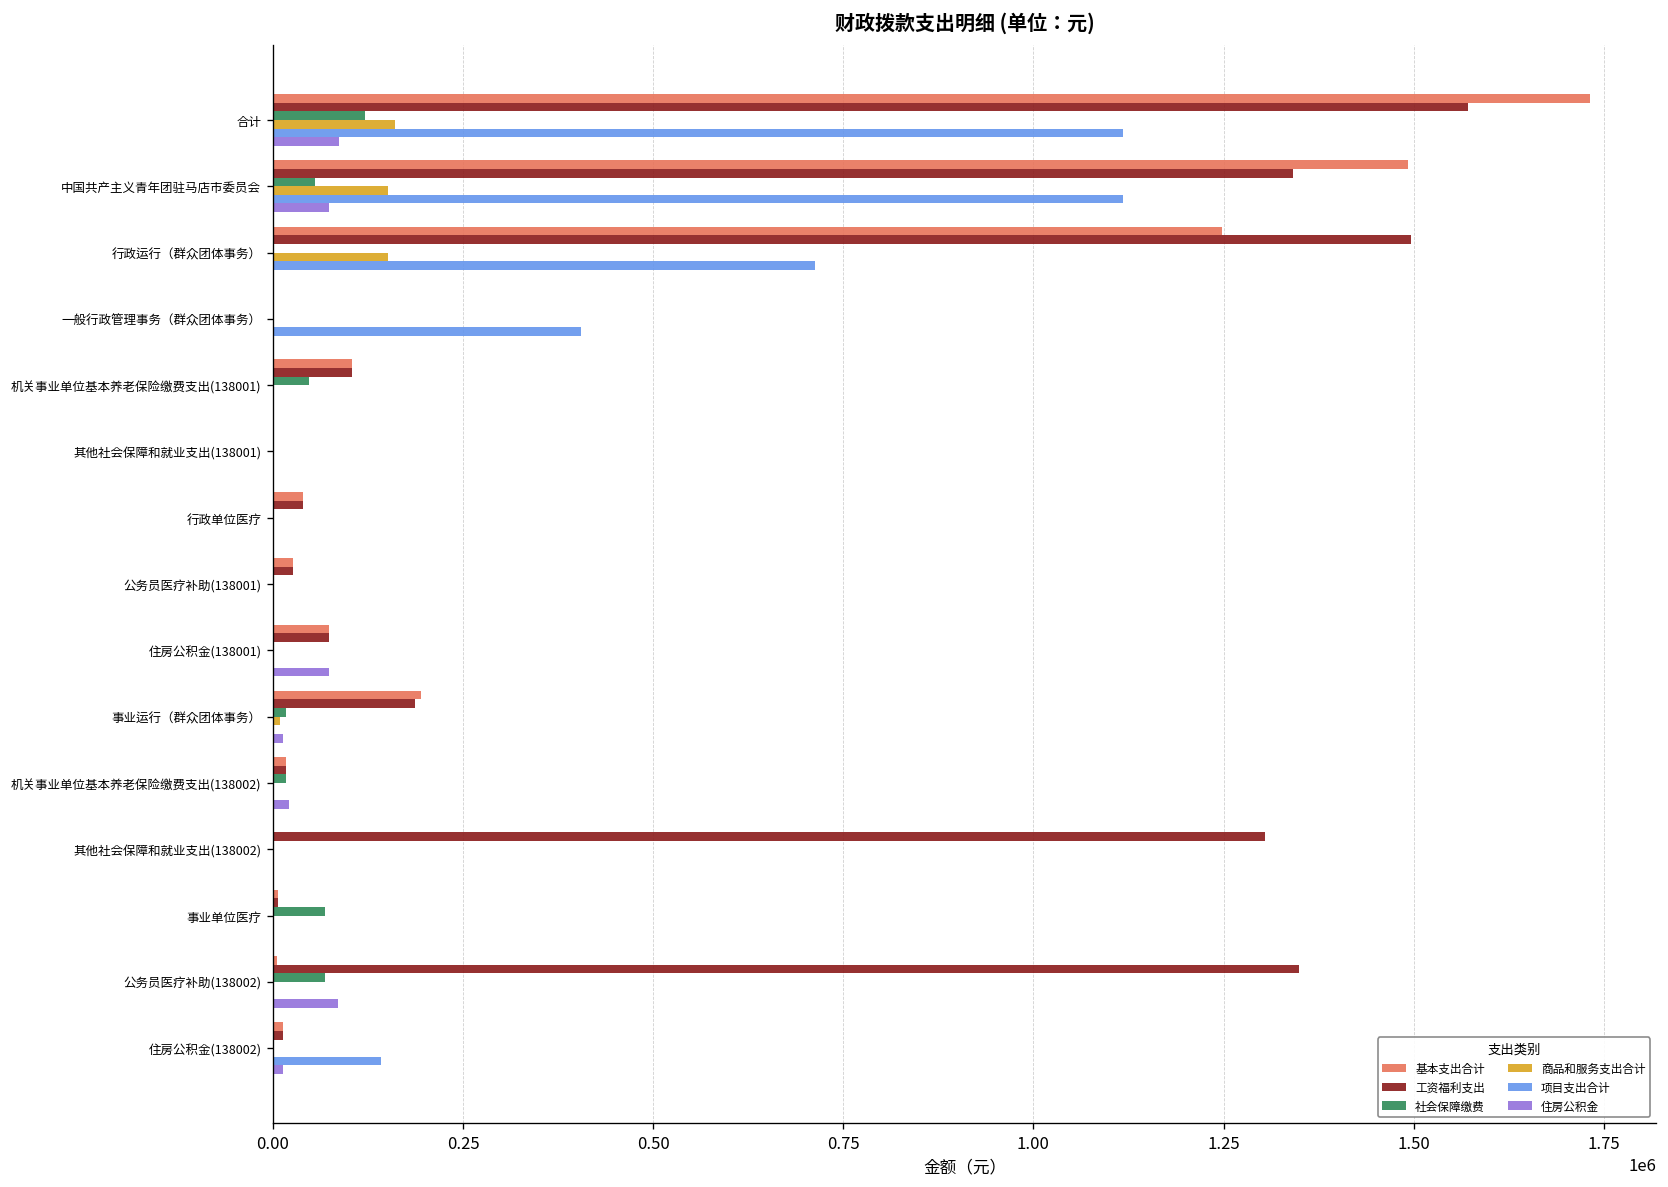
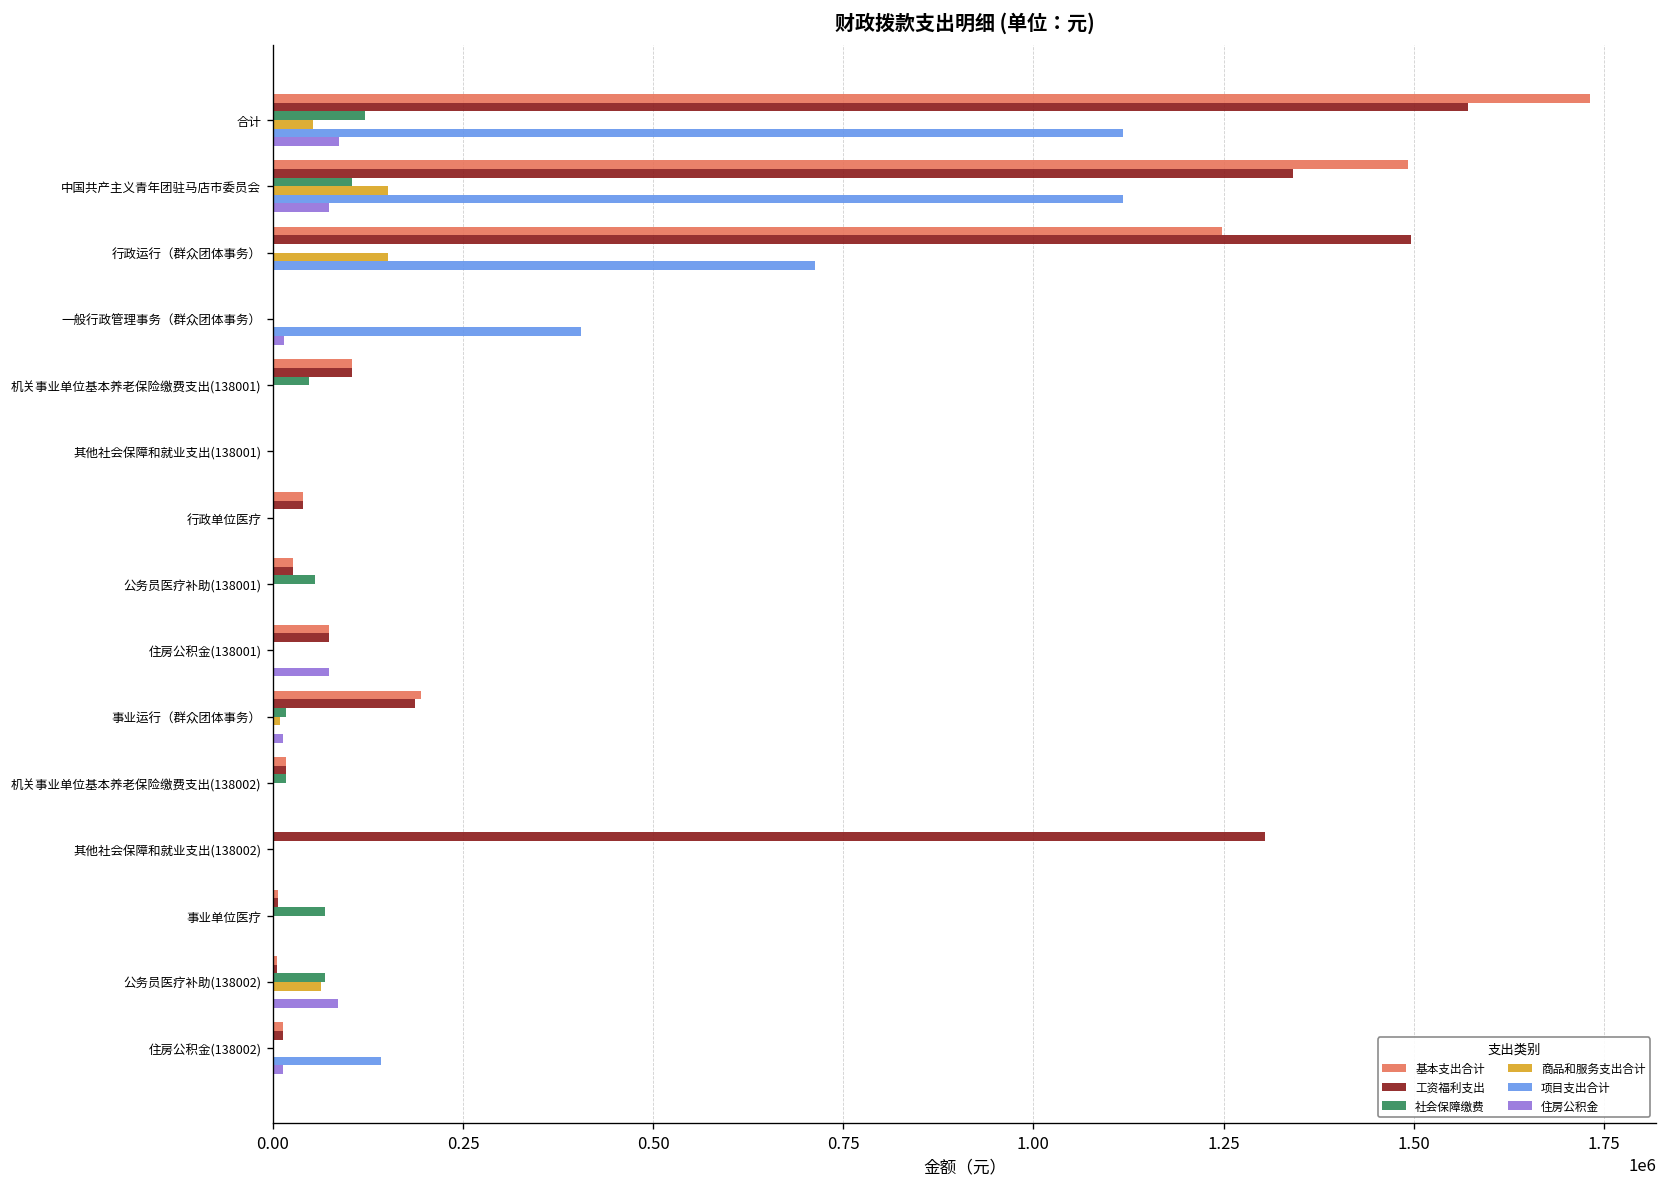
  {
    "基本支出合计": {
      "合计": 1730000,
      "中国共产主义青年团驻马店市委员会": 1490000,
      "行政运行（群众团体事务）": 1250000,
      "一般行政管理事务（群众团体事务）": 0,
      "机关事业单位基本养老保险缴费支出(138001)": 100000,
      "行政单位医疗": 40000,
      "公务员医疗补助(138001)": 30000,
      "住房公积金(138001)": 70000,
      "事业运行（群众团体事务）": 200000,
      "机关事业单位基本养老保险缴费支出(138002)": 20000,
      "事业单位医疗": 10000,
      "公务员医疗补助(138002)": 0,
      "住房公积金(138002)": 10000
    },
    "工资福利支出": {
      "合计": 1570000,
      "中国共产主义青年团驻马店市委员会": 1340000,
      "行政运行（群众团体事务）": 1500000,
      "一般行政管理事务（群众团体事务）": 0,
      "机关事业单位基本养老保险缴费支出(138001)": 100000,
      "行政单位医疗": 40000,
      "公务员医疗补助(138001)": 30000,
      "住房公积金(138001)": 70000,
      "事业运行（群众团体事务）": 190000,
      "机关事业单位基本养老保险缴费支出(138002)": 20000,
      "其他社会保障和就业支出(138002)": 1310000,
      "事业单位医疗": 10000,
-     "公务员医疗补助(138002)": 1350000,
+     "公务员医疗补助(138002)": 0,
      "住房公积金(138002)": 10000
    },
    "社会保障缴费": {
      "合计": 120000,
-     "中国共产主义青年团驻马店市委员会": 60000,
+     "中国共产主义青年团驻马店市委员会": 100000,
      "行政运行（群众团体事务）": 0,
      "一般行政管理事务（群众团体事务）": 0,
      "机关事业单位基本养老保险缴费支出(138001)": 50000,
      "其他社会保障和就业支出(138001)": 0,
      "行政单位医疗": 0,
-     "公务员医疗补助(138001)": 0,
+     "公务员医疗补助(138001)": 60000,
      "住房公积金(138001)": 0,
      "事业运行（群众团体事务）": 20000,
      "机关事业单位基本养老保险缴费支出(138002)": 20000,
      "其他社会保障和就业支出(138002)": 0,
      "事业单位医疗": 70000,
      "公务员医疗补助(138002)": 70000,
      "住房公积金(138002)": 0
    },
    "商品和服务支出合计": {
-     "合计": 160000,
+     "合计": 50000,
      "中国共产主义青年团驻马店市委员会": 150000,
      "行政运行（群众团体事务）": 150000,
      "一般行政管理事务（群众团体事务）": 0,
      "机关事业单位基本养老保险缴费支出(138001)": 0,
      "其他社会保障和就业支出(138001)": 0,
      "行政单位医疗": 0,
      "公务员医疗补助(138001)": 0,
      "住房公积金(138001)": 0,
      "事业运行（群众团体事务）": 10000,
      "机关事业单位基本养老保险缴费支出(138002)": 0,
      "其他社会保障和就业支出(138002)": 0,
      "事业单位医疗": 0,
-     "公务员医疗补助(138002)": 0,
+     "公务员医疗补助(138002)": 60000,
      "住房公积金(138002)": 0
    },
    "项目支出合计": {
      "合计": 1120000,
      "中国共产主义青年团驻马店市委员会": 1120000,
      "行政运行（群众团体事务）": 710000,
      "一般行政管理事务（群众团体事务）": 400000,
      "机关事业单位基本养老保险缴费支出(138001)": 0,
      "其他社会保障和就业支出(138001)": 0,
      "行政单位医疗": 0,
      "公务员医疗补助(138001)": 0,
      "住房公积金(138001)": 0,
      "事业运行（群众团体事务）": 0,
      "机关事业单位基本养老保险缴费支出(138002)": 0,
      "其他社会保障和就业支出(138002)": 0,
      "事业单位医疗": 0,
      "公务员医疗补助(138002)": 0,
      "住房公积金(138002)": 140000
    },
    "住房公积金": {
      "合计": 90000,
      "中国共产主义青年团驻马店市委员会": 70000,
      "行政运行（群众团体事务）": 0,
-     "一般行政管理事务（群众团体事务）": 0,
+     "一般行政管理事务（群众团体事务）": 10000,
      "机关事业单位基本养老保险缴费支出(138001)": 0,
      "其他社会保障和就业支出(138001)": 0,
      "行政单位医疗": 0,
      "公务员医疗补助(138001)": 0,
      "住房公积金(138001)": 70000,
      "事业运行（群众团体事务）": 10000,
-     "机关事业单位基本养老保险缴费支出(138002)": 20000,
+     "机关事业单位基本养老保险缴费支出(138002)": 0,
      "其他社会保障和就业支出(138002)": 0,
      "事业单位医疗": 0,
      "公务员医疗补助(138002)": 90000,
      "住房公积金(138002)": 10000
    }
  }
